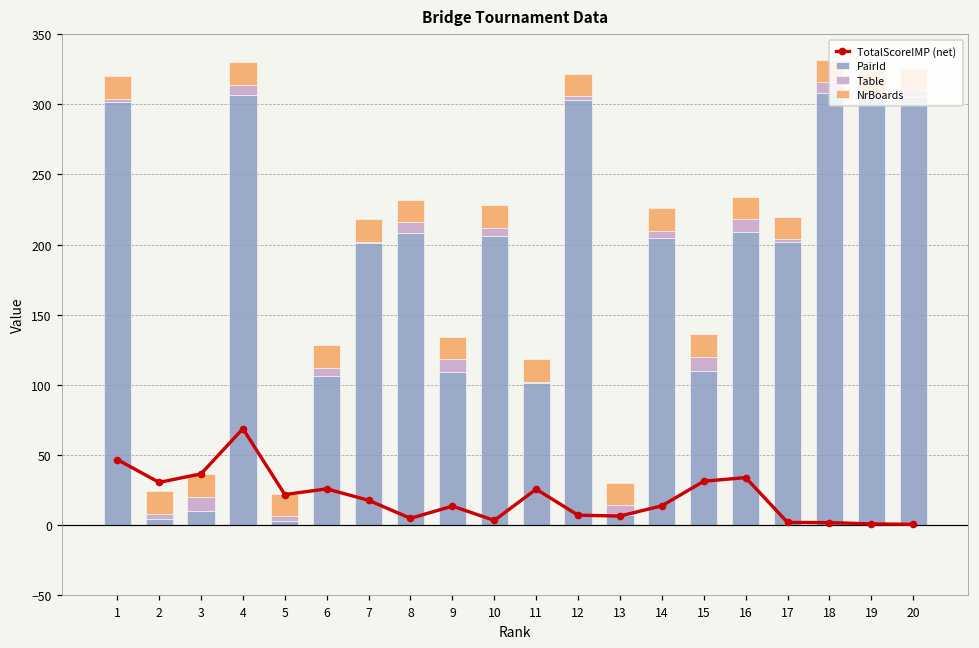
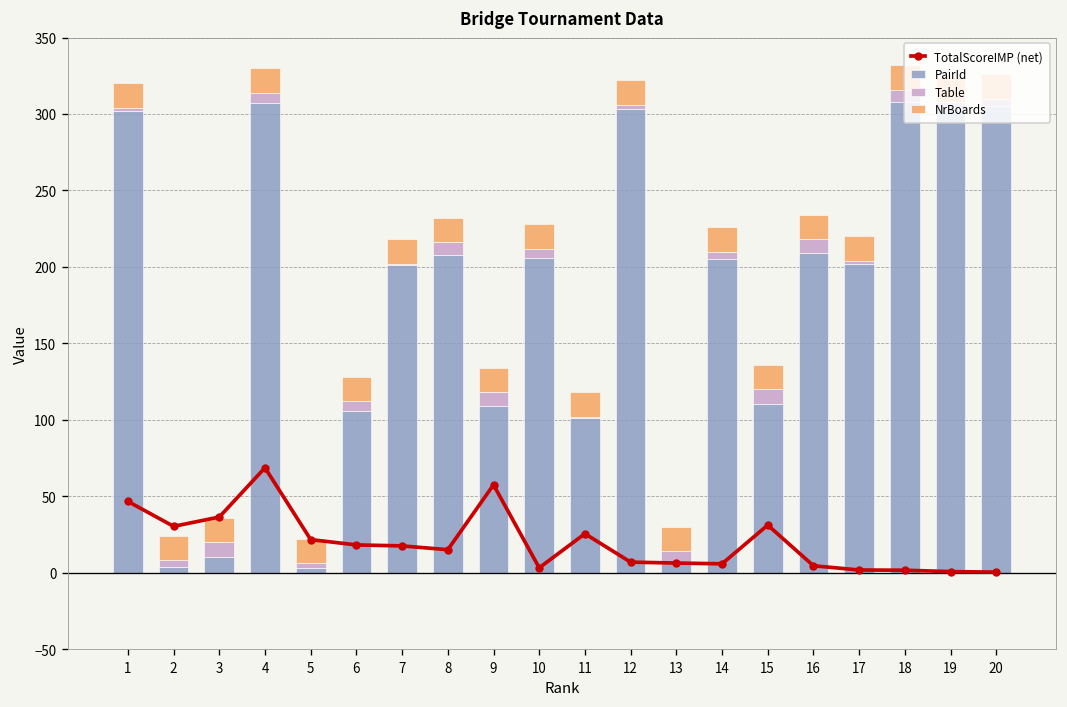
  {
    "TotalScoreIMP (net)": {
      "1": 47,
      "2": 30,
      "3": 36,
      "4": 69,
      "5": 22,
-     "6": 26,
+     "6": 18,
      "7": 17,
-     "8": 5,
-     "9": 13,
+     "8": 15,
+     "9": 57,
      "10": 3,
      "11": 25,
      "12": 7,
      "13": 6,
-     "14": 14,
+     "14": 6,
      "15": 31,
-     "16": 34,
+     "16": 5,
      "17": 2,
      "18": 2,
      "19": 1,
      "20": 0
    },
    "NrBoards": {
      "1": 16,
      "2": 16,
      "3": 16,
      "4": 16,
      "5": 16,
      "6": 16,
      "7": 16,
      "8": 16,
      "9": 16,
      "10": 16,
      "11": 16,
      "12": 16,
      "13": 16,
      "14": 16,
      "15": 16,
      "16": 16,
      "17": 16
    }
  }
